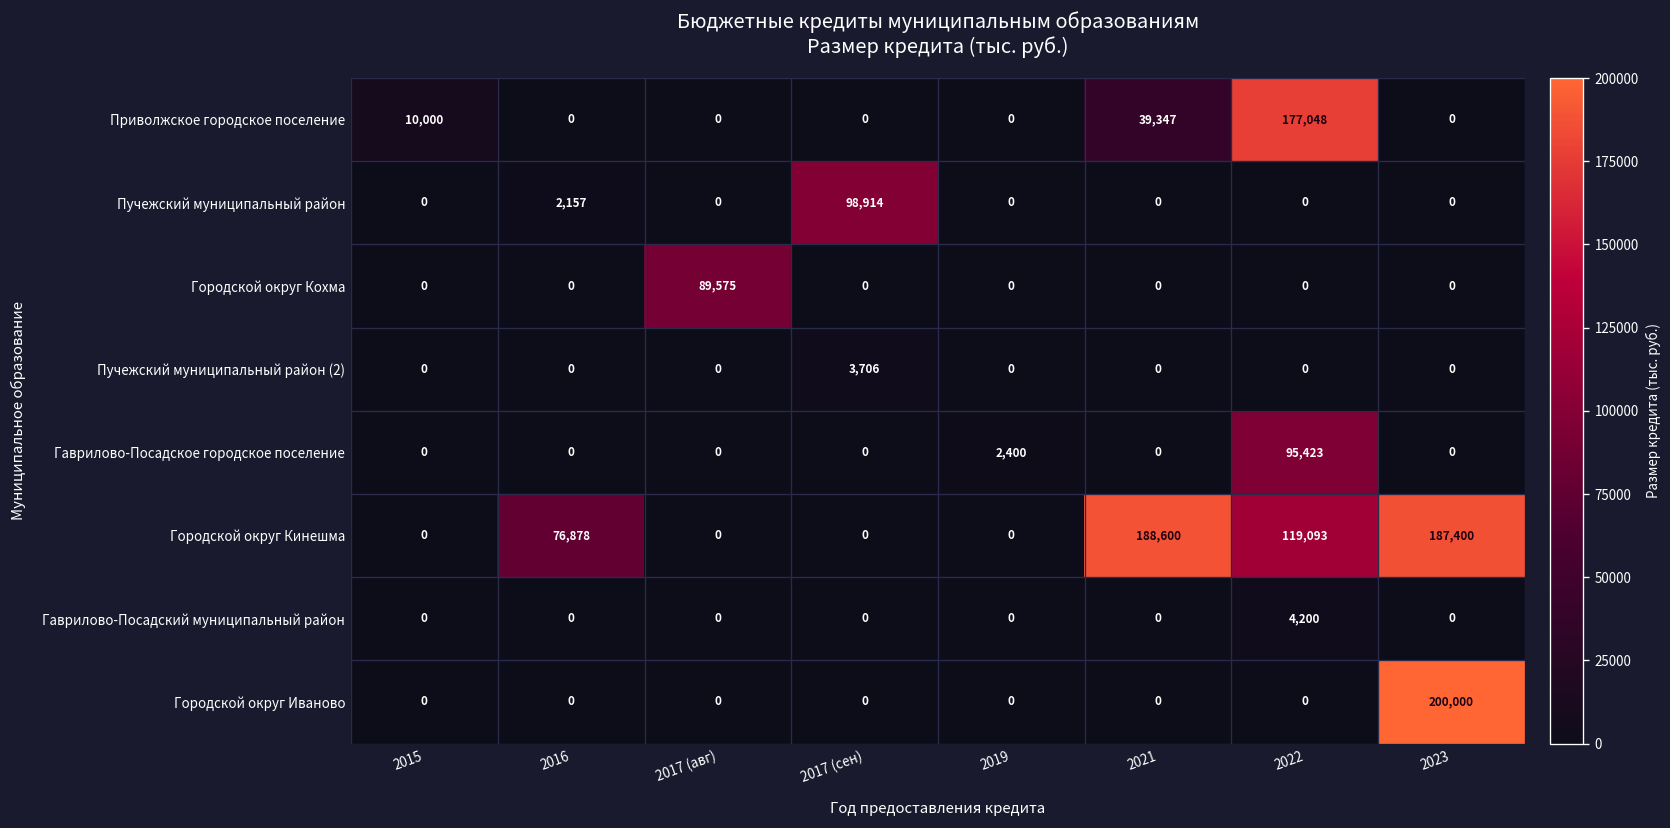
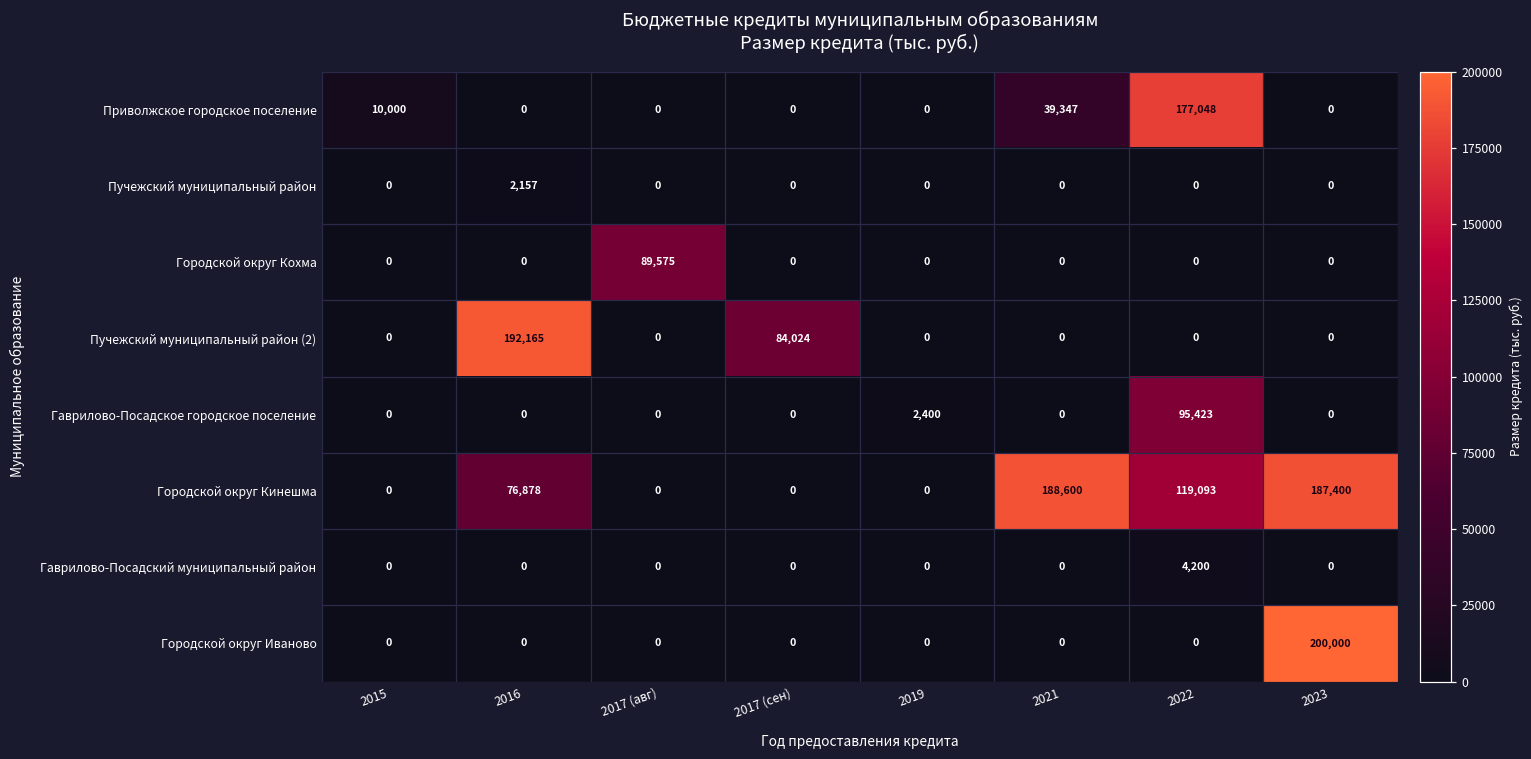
  {
    "Приволжское городское поселение": {
      "2015": "10,000",
      "2016": "0",
      "2017 (авг)": "0",
      "2017 (сен)": "0",
      "2019": "0",
      "2021": "39,347",
      "2022": "177,048",
      "2023": "0"
    },
    "Пучежский муниципальный район": {
      "2015": "0",
      "2016": "2,157",
      "2017 (авг)": "0",
-     "2017 (сен)": "98,914",
+     "2017 (сен)": "0",
      "2019": "0",
      "2021": "0",
      "2022": "0",
      "2023": "0"
    },
    "Городской округ Кохма": {
      "2015": "0",
      "2016": "0",
      "2017 (авг)": "89,575",
      "2017 (сен)": "0",
      "2019": "0",
      "2021": "0",
      "2022": "0",
      "2023": "0"
    },
    "Пучежский муниципальный район (2)": {
      "2015": "0",
-     "2016": "0",
+     "2016": "192,165",
      "2017 (авг)": "0",
-     "2017 (сен)": "3,706",
+     "2017 (сен)": "84,024",
      "2019": "0",
      "2021": "0",
      "2022": "0",
      "2023": "0"
    },
    "Гаврилово-Посадское городское поселение": {
      "2015": "0",
      "2016": "0",
      "2017 (авг)": "0",
      "2017 (сен)": "0",
      "2019": "2,400",
      "2021": "0",
      "2022": "95,423",
      "2023": "0"
    },
    "Городской округ Кинешма": {
      "2015": "0",
      "2016": "76,878",
      "2017 (авг)": "0",
      "2017 (сен)": "0",
      "2019": "0",
      "2021": "188,600",
      "2022": "119,093",
      "2023": "187,400"
    },
    "Гаврилово-Посадский муниципальный район": {
      "2015": "0",
      "2016": "0",
      "2017 (авг)": "0",
      "2017 (сен)": "0",
      "2019": "0",
      "2021": "0",
      "2022": "4,200",
      "2023": "0"
    },
    "Городской округ Иваново": {
      "2015": "0",
      "2016": "0",
      "2017 (авг)": "0",
      "2017 (сен)": "0",
      "2019": "0",
      "2021": "0",
      "2022": "0",
      "2023": "200,000"
    }
  }
